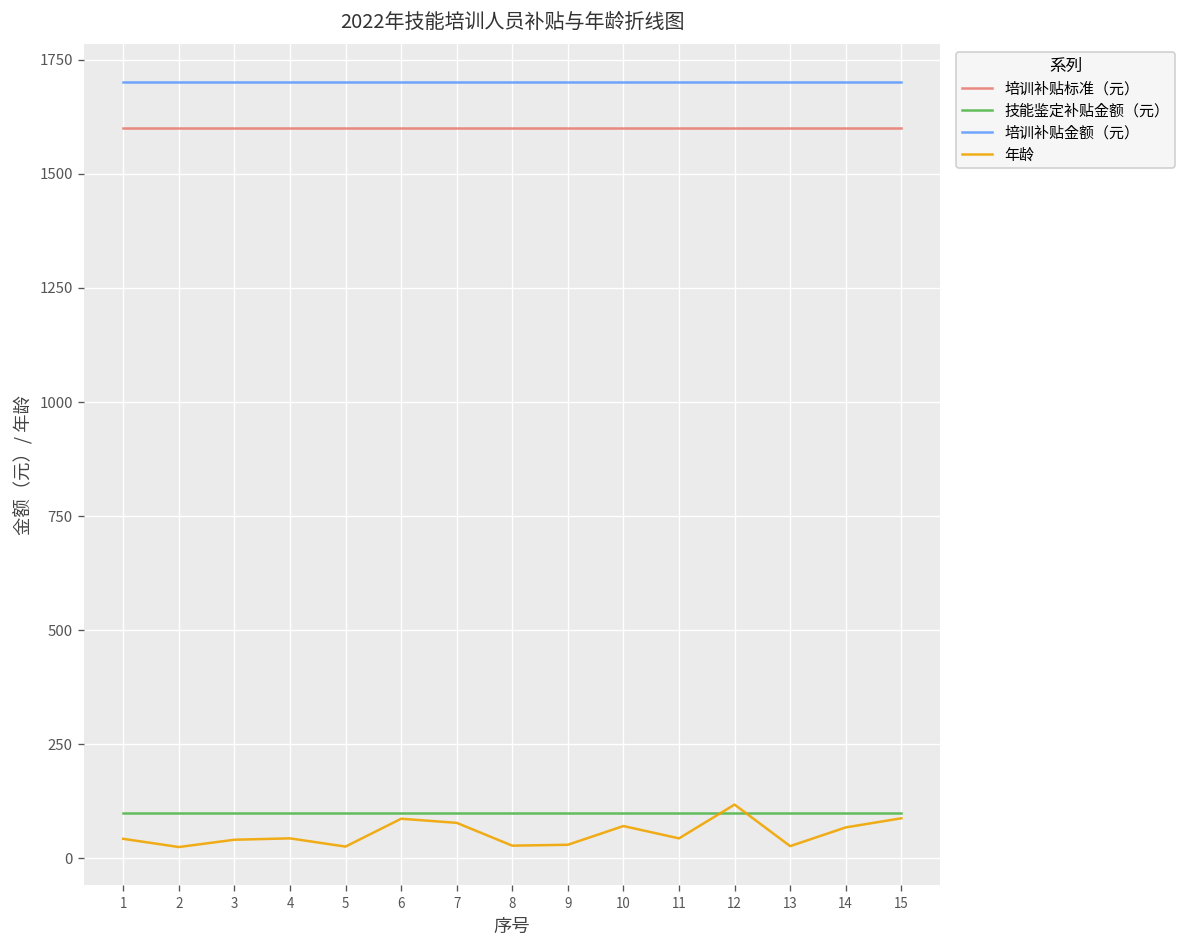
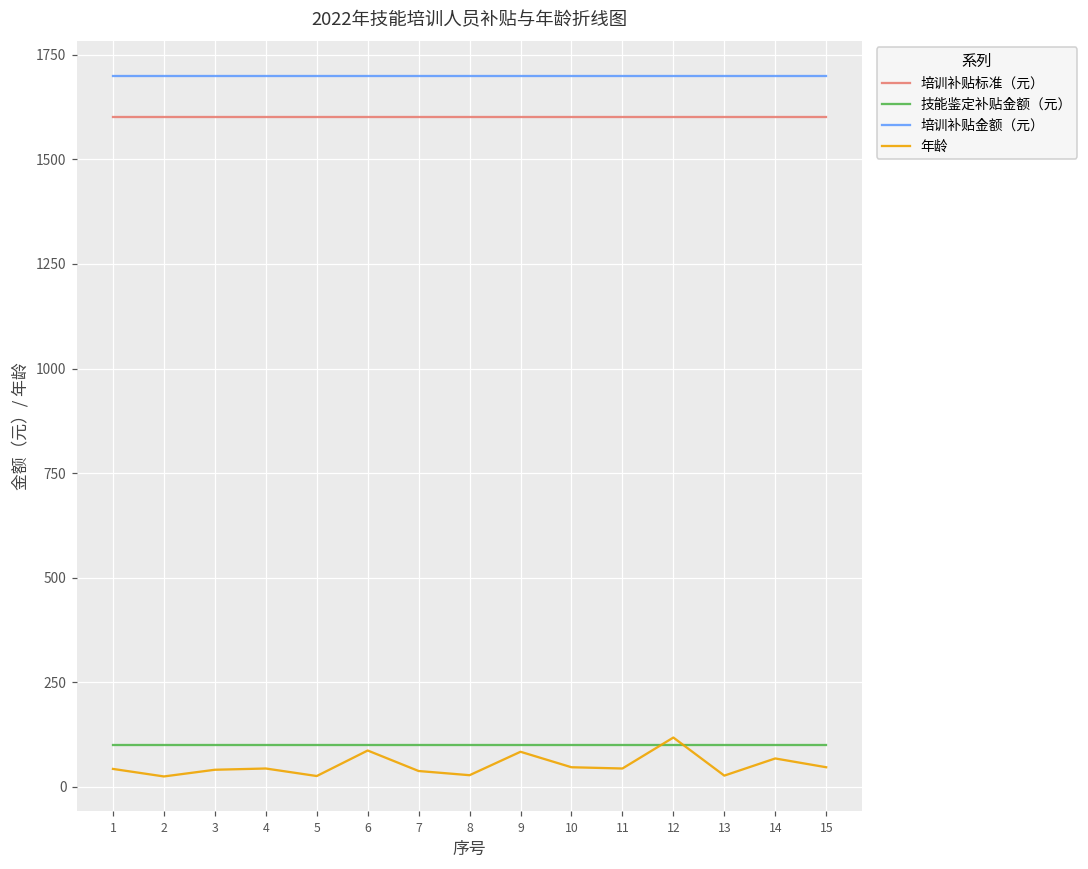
  {
    "培训补贴标准（元）": {
      "1": 1600,
      "2": 1600,
      "3": 1600,
      "4": 1600,
      "5": 1600,
      "6": 1600,
      "7": 1600,
      "8": 1600,
      "9": 1600,
      "10": 1600,
      "11": 1600,
      "12": 1600,
      "13": 1600,
      "14": 1600,
      "15": 1600
    },
    "技能鉴定补贴金额（元）": {
      "1": 100,
      "2": 100,
      "3": 100,
      "4": 100,
      "5": 100,
      "6": 100,
      "7": 100,
      "8": 100,
      "9": 100,
      "10": 100,
      "11": 100,
      "12": 100,
      "13": 100,
      "14": 100,
      "15": 100
    },
    "培训补贴金额（元）": {
      "1": 1700,
      "2": 1700,
      "3": 1700,
      "4": 1700,
      "5": 1700,
      "6": 1700,
      "7": 1700,
      "8": 1700,
      "9": 1700,
      "10": 1700,
      "11": 1700,
      "12": 1700,
      "13": 1700,
      "14": 1700,
      "15": 1700
    },
    "年龄": {
      "1": 40,
      "2": 30,
      "3": 40,
      "4": 40,
      "5": 30,
      "6": 90,
-     "7": 80,
+     "7": 40,
      "8": 30,
-     "9": 30,
-     "10": 70,
+     "9": 80,
+     "10": 50,
      "11": 40,
      "12": 120,
      "13": 30,
      "14": 70,
-     "15": 90
+     "15": 50
    }
  }
